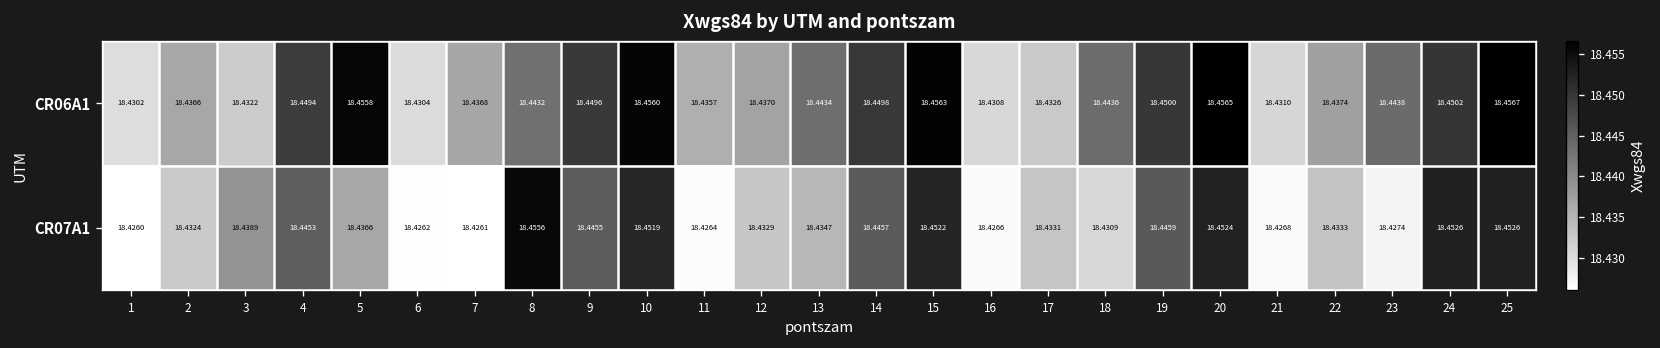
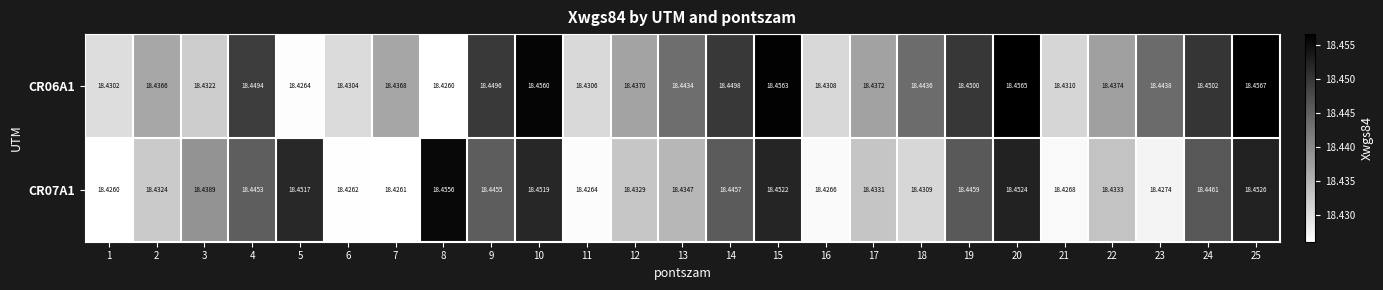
  {
    "CR06A1": {
      "1": 18.4302,
      "2": 18.4366,
      "3": 18.4322,
      "4": 18.4494,
-     "5": 18.4558,
+     "5": 18.4264,
      "6": 18.4304,
      "7": 18.4368,
-     "8": 18.4432,
+     "8": 18.4260,
      "9": 18.4496,
      "10": 18.4560,
-     "11": 18.4357,
+     "11": 18.4306,
      "12": 18.4370,
      "13": 18.4434,
      "14": 18.4498,
      "15": 18.4563,
      "16": 18.4308,
-     "17": 18.4326,
+     "17": 18.4372,
      "18": 18.4436,
      "19": 18.4500,
      "20": 18.4565,
      "21": 18.4310,
      "22": 18.4374,
      "23": 18.4438,
      "24": 18.4502,
      "25": 18.4567
    },
    "CR07A1": {
      "1": 18.4260,
      "2": 18.4324,
      "3": 18.4389,
      "4": 18.4453,
-     "5": 18.4366,
+     "5": 18.4517,
      "6": 18.4262,
      "7": 18.4261,
      "8": 18.4556,
      "9": 18.4455,
      "10": 18.4519,
      "11": 18.4264,
      "12": 18.4329,
      "13": 18.4347,
      "14": 18.4457,
      "15": 18.4522,
      "16": 18.4266,
      "17": 18.4331,
      "18": 18.4309,
      "19": 18.4459,
      "20": 18.4524,
      "21": 18.4268,
      "22": 18.4333,
      "23": 18.4274,
-     "24": 18.4526,
+     "24": 18.4461,
      "25": 18.4526
    }
  }
